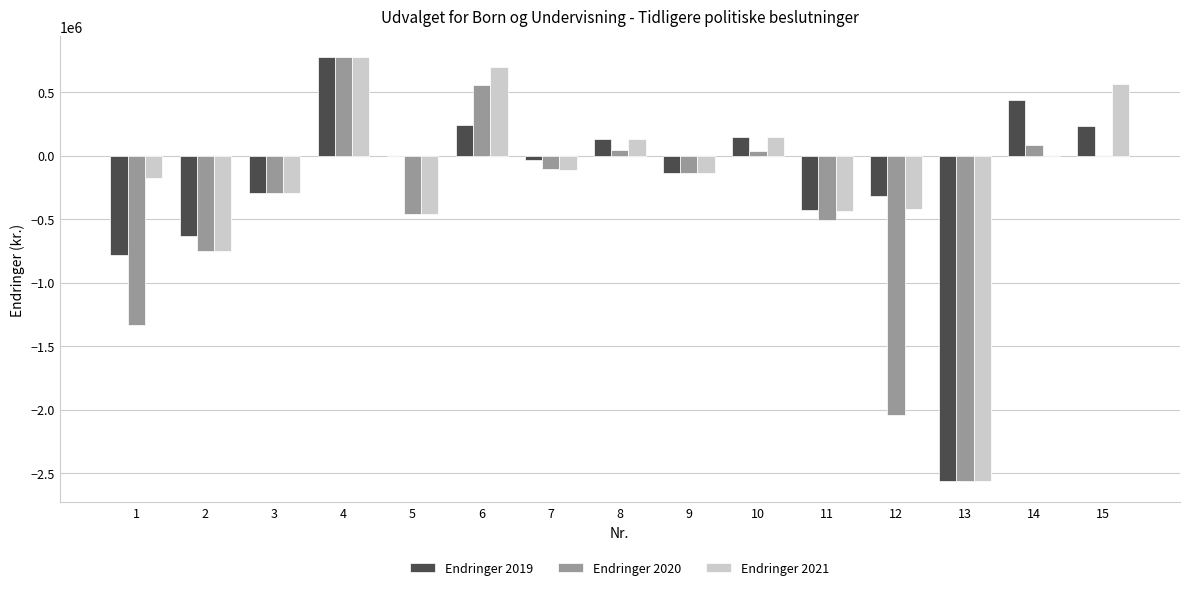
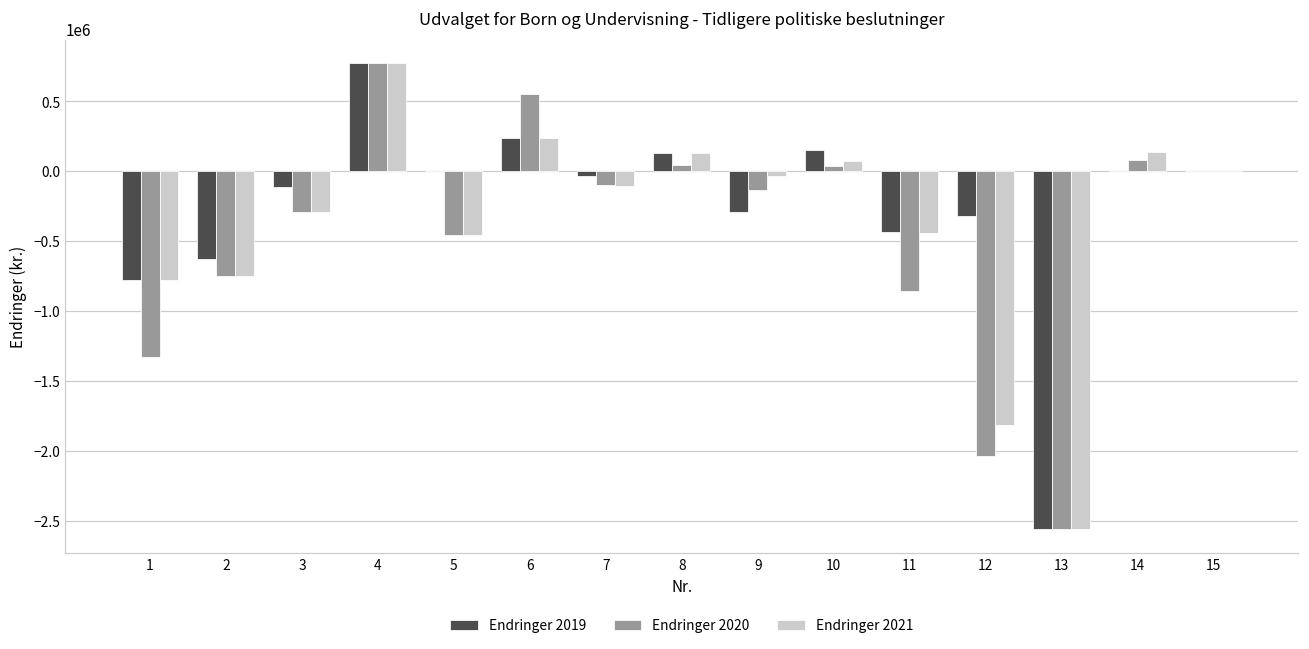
  {
    "Endringer 2019": {
      "1": -780000,
      "2": -630000,
-     "3": -290000,
+     "3": -110000,
      "4": 770000,
      "5": 0,
      "6": 240000,
      "7": -30000,
      "8": 130000,
-     "9": -140000,
+     "9": -290000,
      "10": 150000,
      "11": -430000,
      "12": -320000,
      "13": -2560000,
-     "14": 430000,
-     "15": 230000
+     "14": 0,
+     "15": 0
    },
    "Endringer 2020": {
      "1": -1330000,
      "2": -750000,
      "3": -290000,
      "4": 770000,
      "5": -460000,
      "6": 550000,
      "7": -100000,
      "8": 50000,
      "9": -140000,
      "10": 40000,
-     "11": -510000,
+     "11": -860000,
      "12": -2040000,
      "13": -2560000,
      "14": 80000,
      "15": 0
    },
    "Endringer 2021": {
-     "1": -180000,
+     "1": -780000,
      "2": -750000,
      "3": -290000,
      "4": 770000,
      "5": -460000,
-     "6": 690000,
+     "6": 240000,
      "7": -110000,
      "8": 130000,
-     "9": -140000,
-     "10": 150000,
+     "9": -30000,
+     "10": 70000,
      "11": -440000,
-     "12": -420000,
+     "12": -1820000,
      "13": -2560000,
-     "14": 0,
-     "15": 560000
+     "14": 130000,
+     "15": 0
    }
  }
